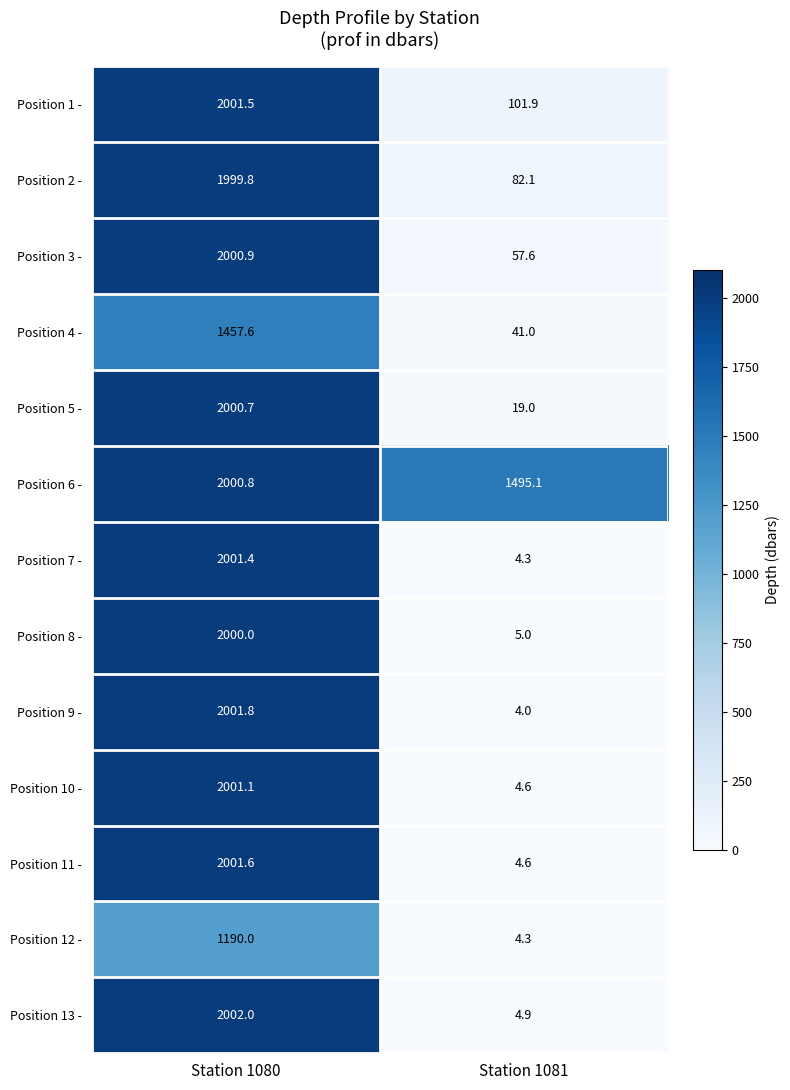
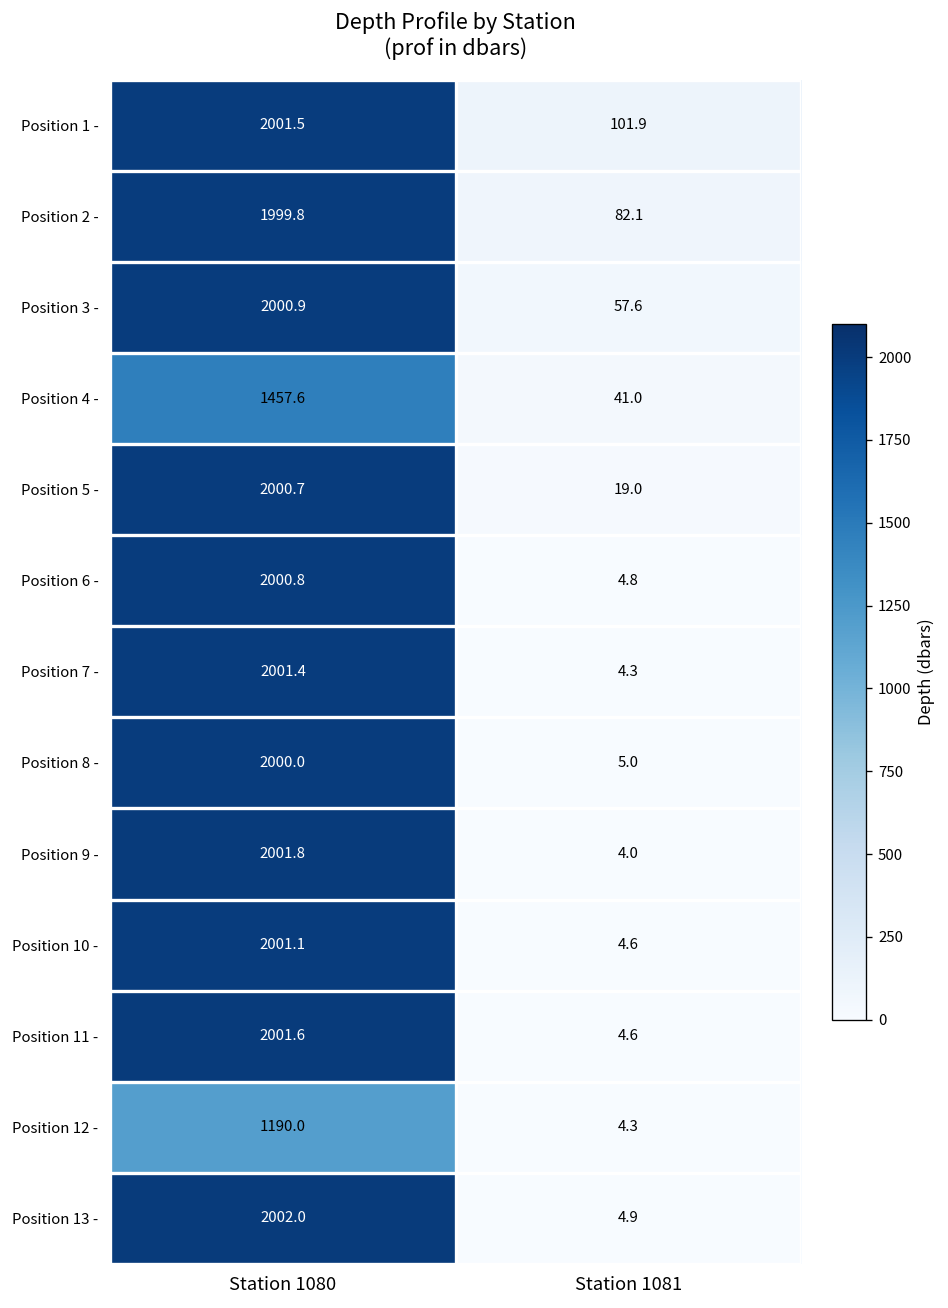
  {
    "Position 1 -": {
      "Station 1080": 2001.5,
      "Station 1081": 101.9
    },
    "Position 2 -": {
      "Station 1080": 1999.8,
      "Station 1081": 82.1
    },
    "Position 3 -": {
      "Station 1080": 2000.9,
      "Station 1081": 57.6
    },
    "Position 4 -": {
      "Station 1080": 1457.6,
      "Station 1081": 41.0
    },
    "Position 5 -": {
      "Station 1080": 2000.7,
      "Station 1081": 19.0
    },
    "Position 6 -": {
      "Station 1080": 2000.8,
-     "Station 1081": 1495.1
+     "Station 1081": 4.8
    },
    "Position 7 -": {
      "Station 1080": 2001.4,
      "Station 1081": 4.3
    },
    "Position 8 -": {
      "Station 1080": 2000.0,
      "Station 1081": 5.0
    },
    "Position 9 -": {
      "Station 1080": 2001.8,
      "Station 1081": 4.0
    },
    "Position 10 -": {
      "Station 1080": 2001.1,
      "Station 1081": 4.6
    },
    "Position 11 -": {
      "Station 1080": 2001.6,
      "Station 1081": 4.6
    },
    "Position 12 -": {
      "Station 1080": 1190.0,
      "Station 1081": 4.3
    },
    "Position 13 -": {
      "Station 1080": 2002.0,
      "Station 1081": 4.9
    }
  }
